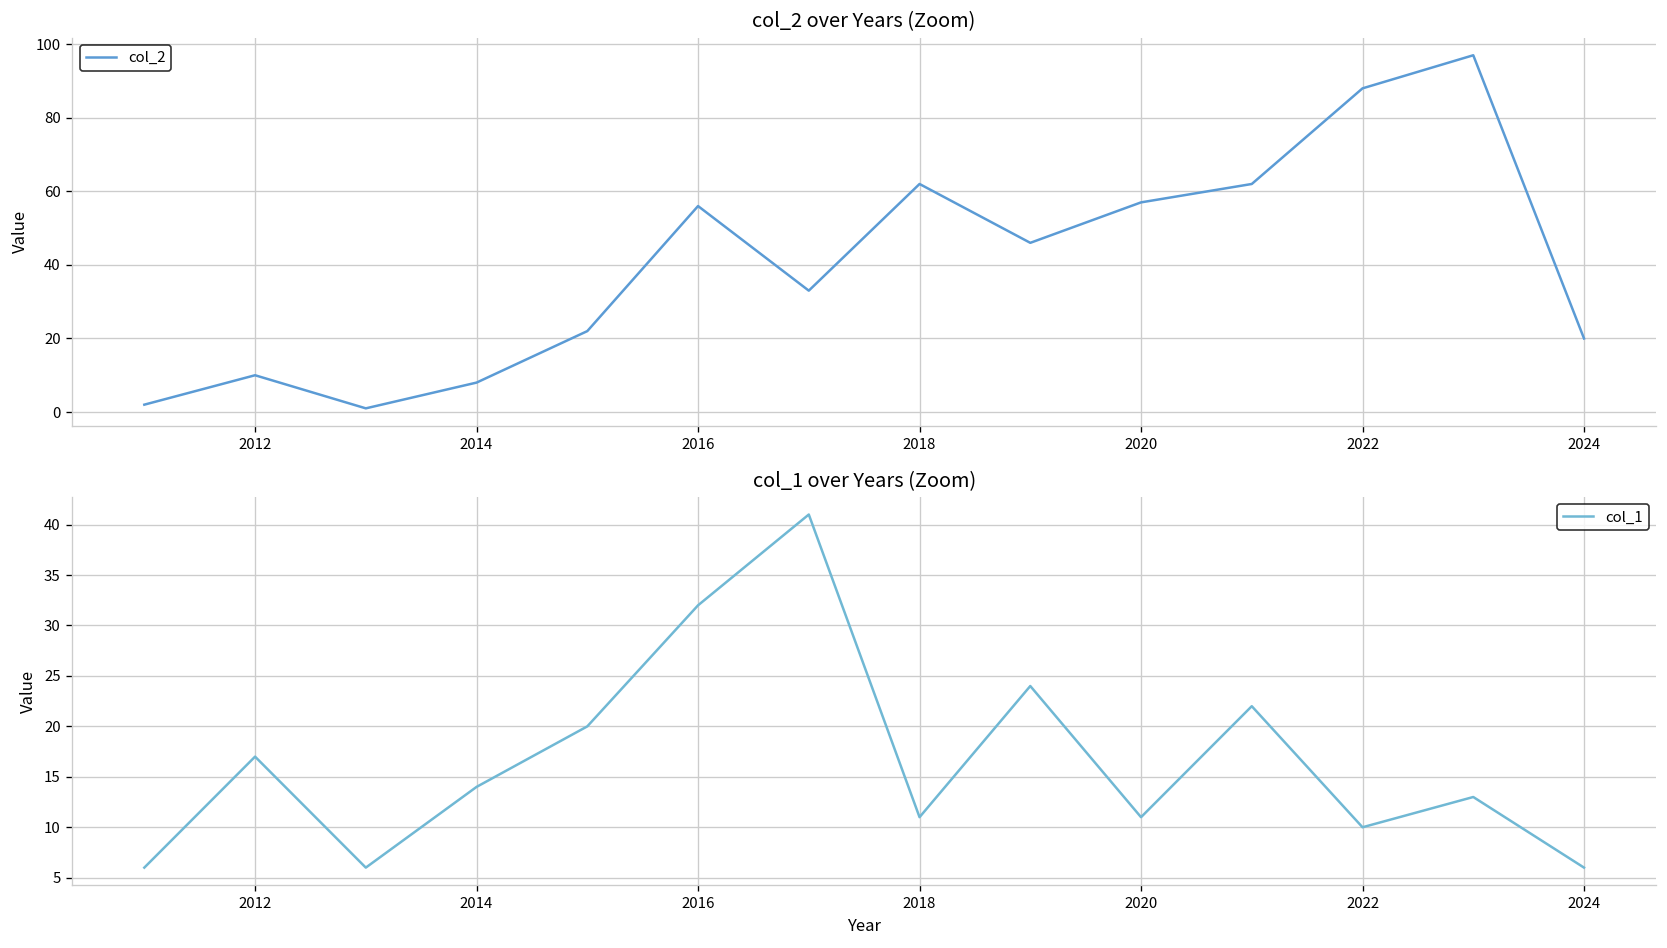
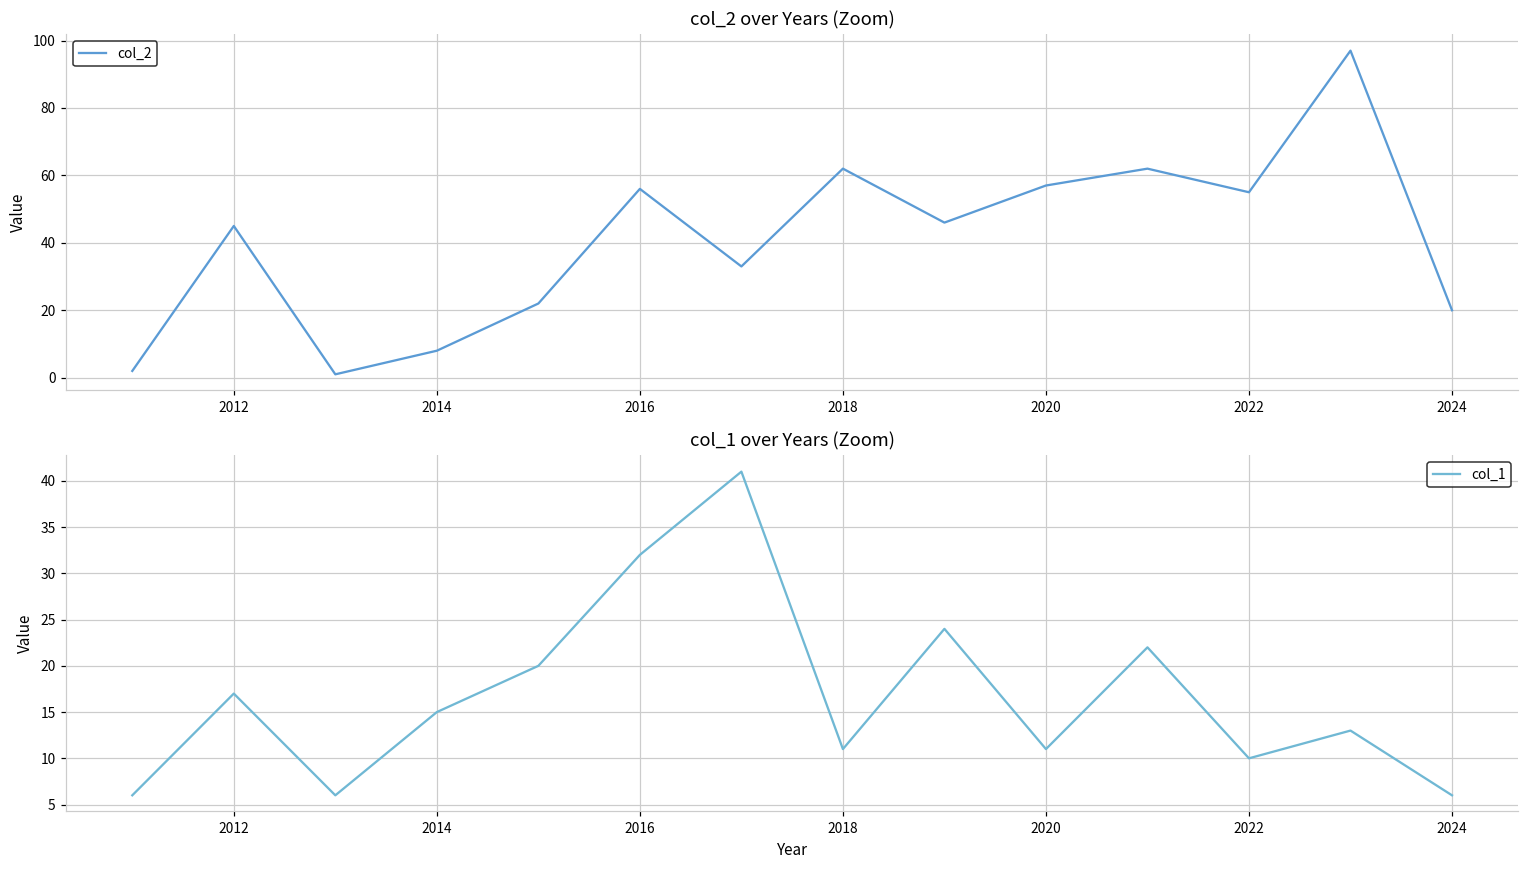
  {
    "col_2 over Years (Zoom)": {
-     "2012": 10,
+     "2012": 45,
      "2014": 8,
      "2016": 56,
      "2018": 62,
      "2020": 57,
-     "2022": 88,
+     "2022": 55,
      "2024": 20
    },
    "col_1 over Years (Zoom)": {
      "2012": 17,
-     "2014": 14,
+     "2014": 15,
      "2016": 32,
      "2018": 11,
      "2020": 11,
      "2022": 10,
      "2024": 6
    }
  }
